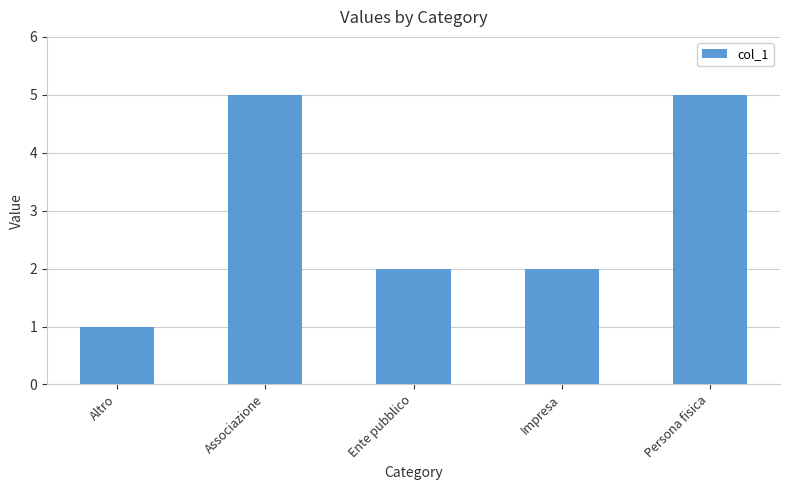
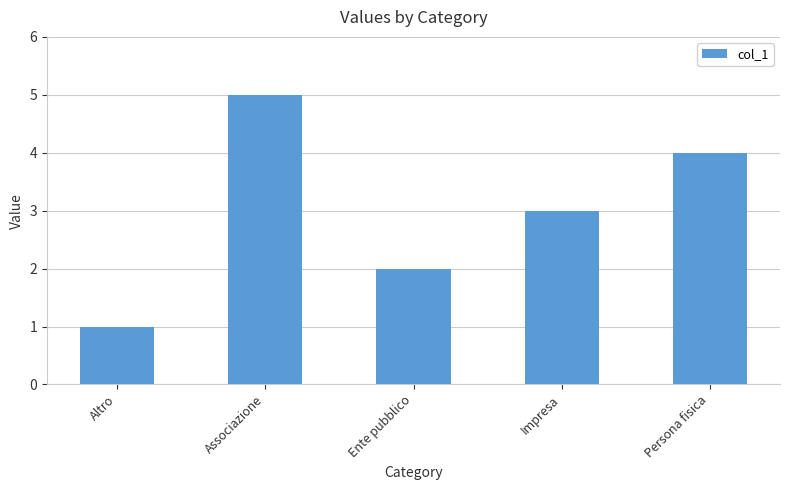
  {
    "Altro": 1,
    "Associazione": 5,
    "Ente pubblico": 2,
-   "Impresa": 2,
-   "Persona fisica": 5
+   "Impresa": 3,
+   "Persona fisica": 4
  }
